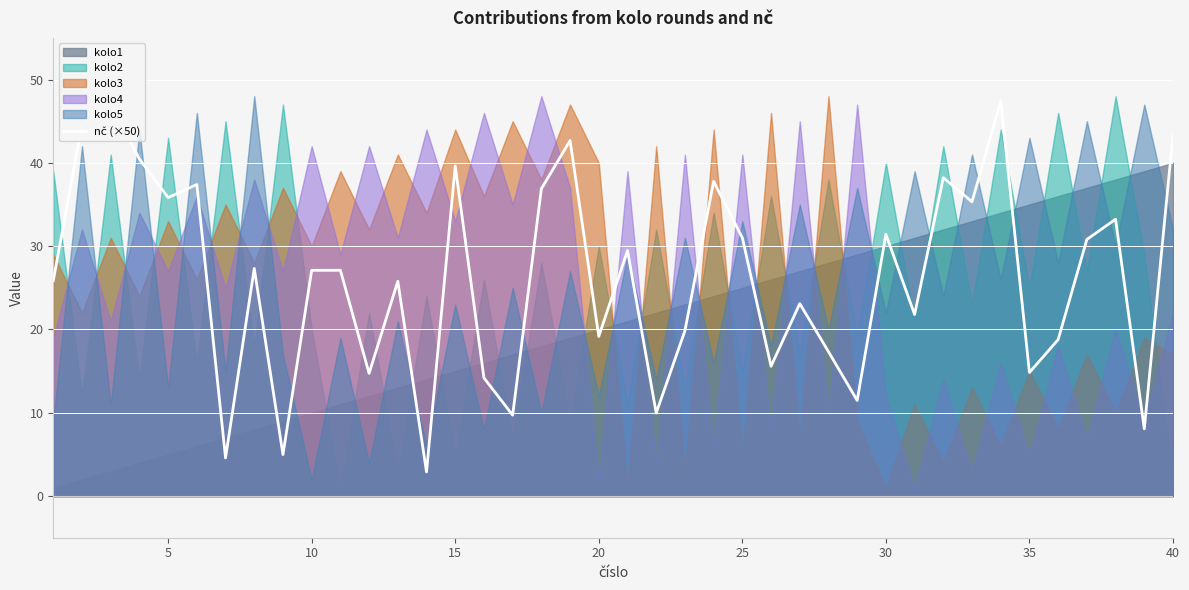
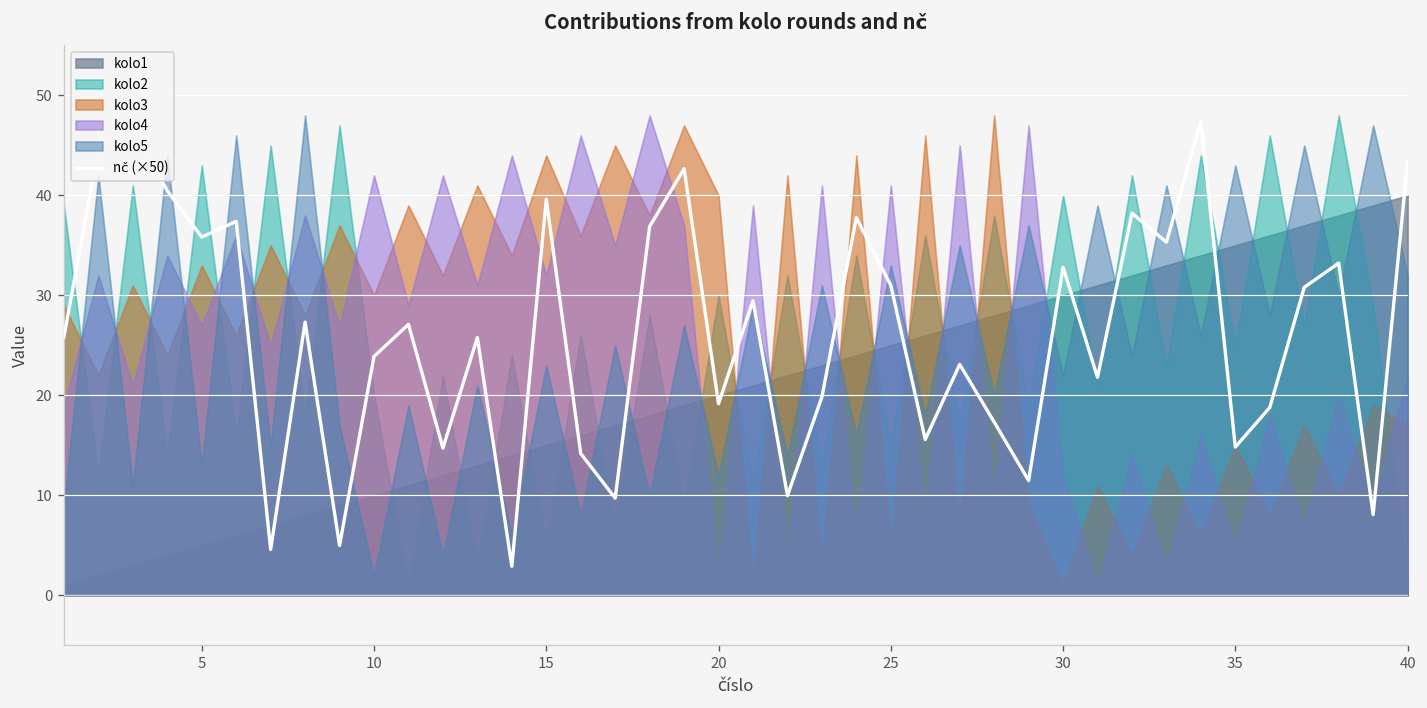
  {
    "nč (×50)": {
      "5": 36,
-     "10": 27,
+     "10": 24,
      "15": 40,
      "20": 19,
      "25": 31,
-     "30": 31,
+     "30": 33,
      "40": 43
    },
    "kolo3": {
      "5": 33,
      "10": 30,
      "15": 44,
      "20": 40,
      "25": 5,
      "30": 1,
      "40": 17
    },
    "kolo4": {
      "5": 27,
      "10": 42,
-     "15": 33,
+     "15": 32,
      "20": 2,
      "25": 41,
      "30": 12,
      "35": 5,
      "40": 22
    }
  }
